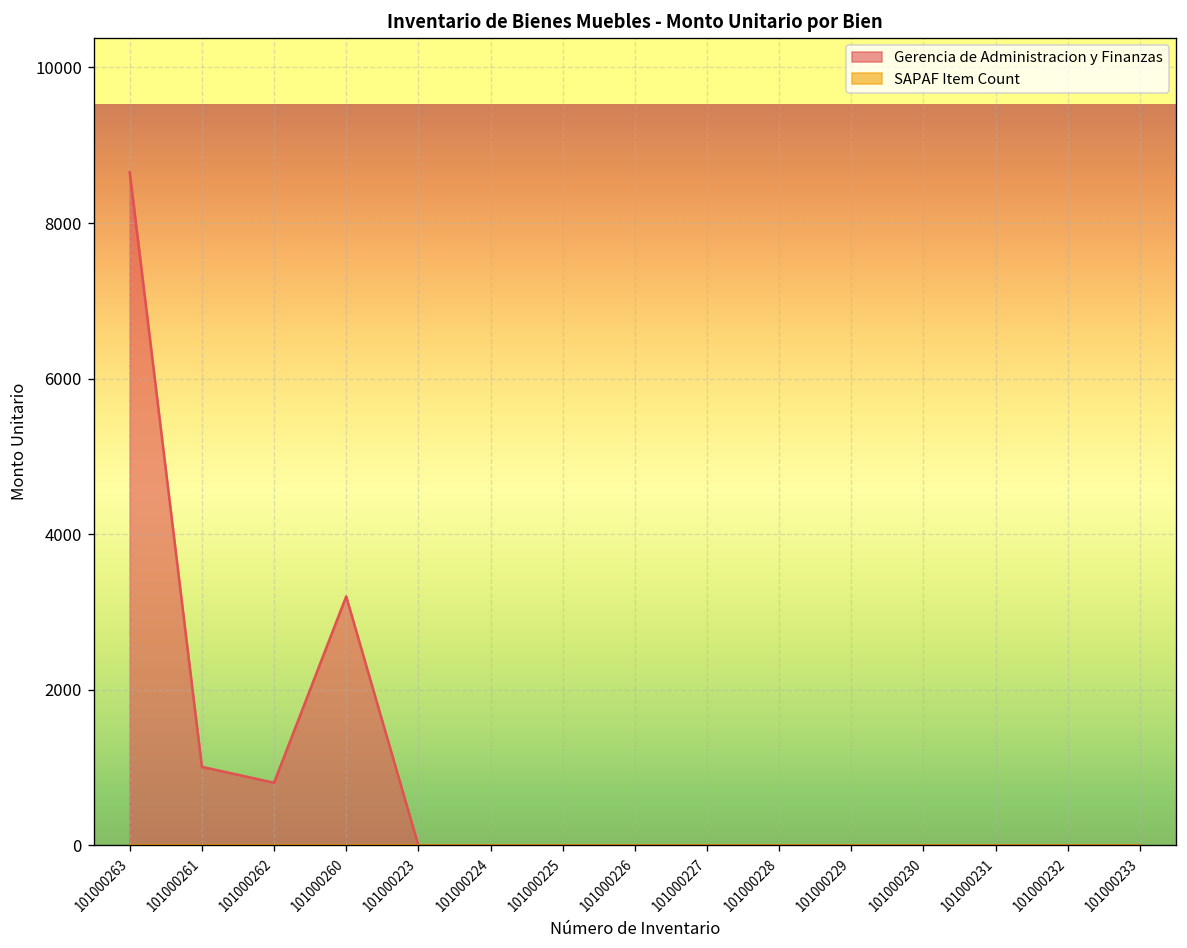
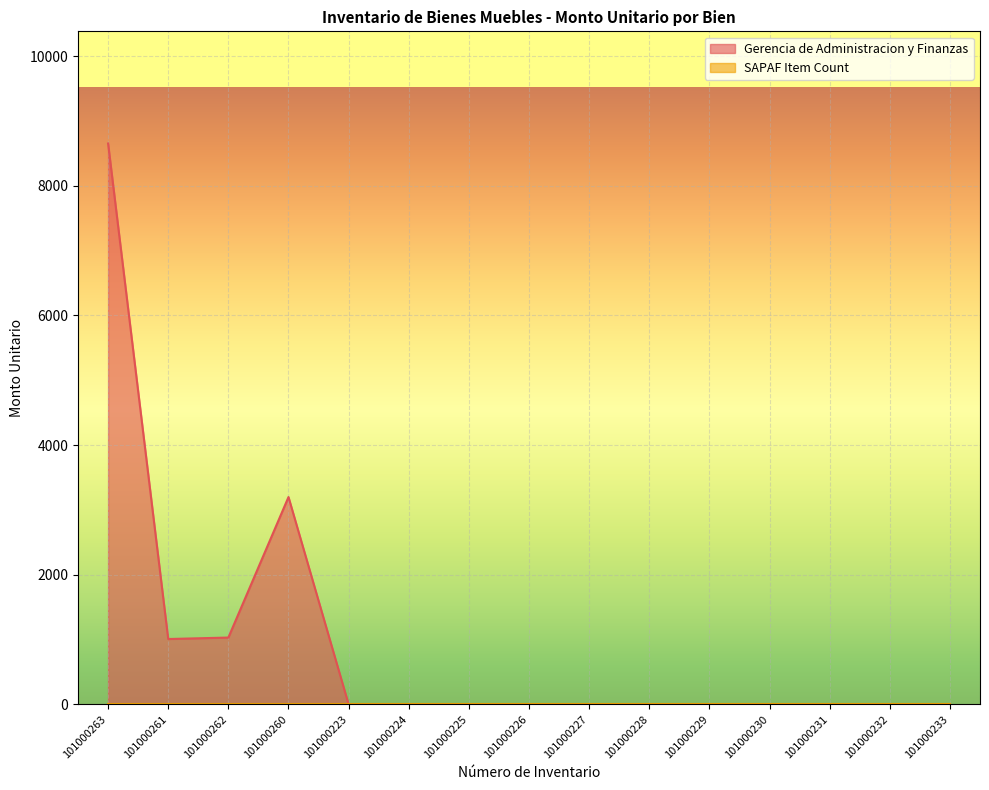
  {
    "Gerencia de Administracion y Finanzas": {
      "101000263": 8700,
      "101000261": 1000,
-     "101000262": 800,
+     "101000262": 1000,
      "101000260": 3200
    },
    "SAPAF Item Count": {
      "101000263": 0,
      "101000261": 0,
      "101000262": 0,
      "101000260": 0
    }
  }
